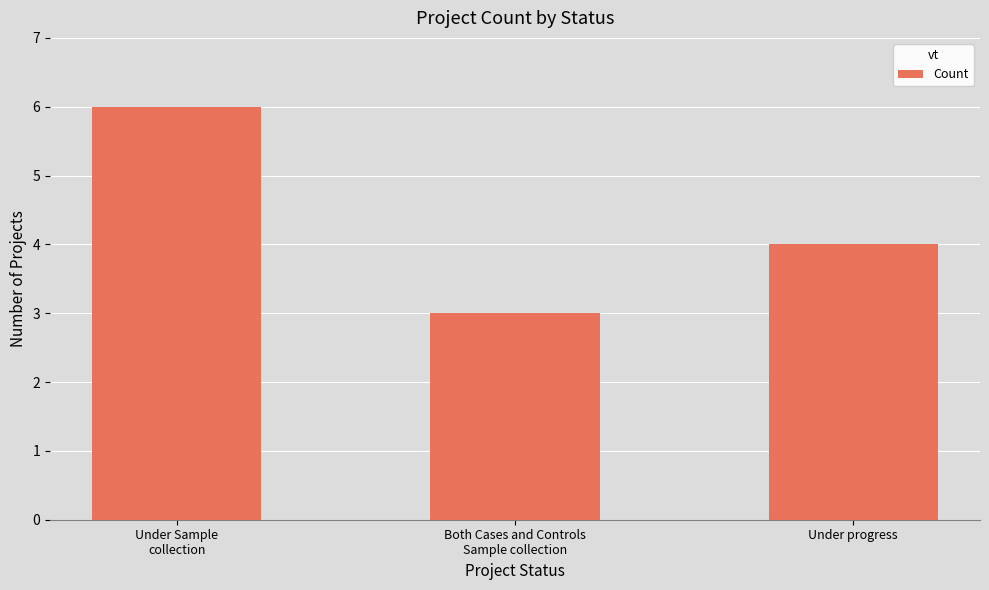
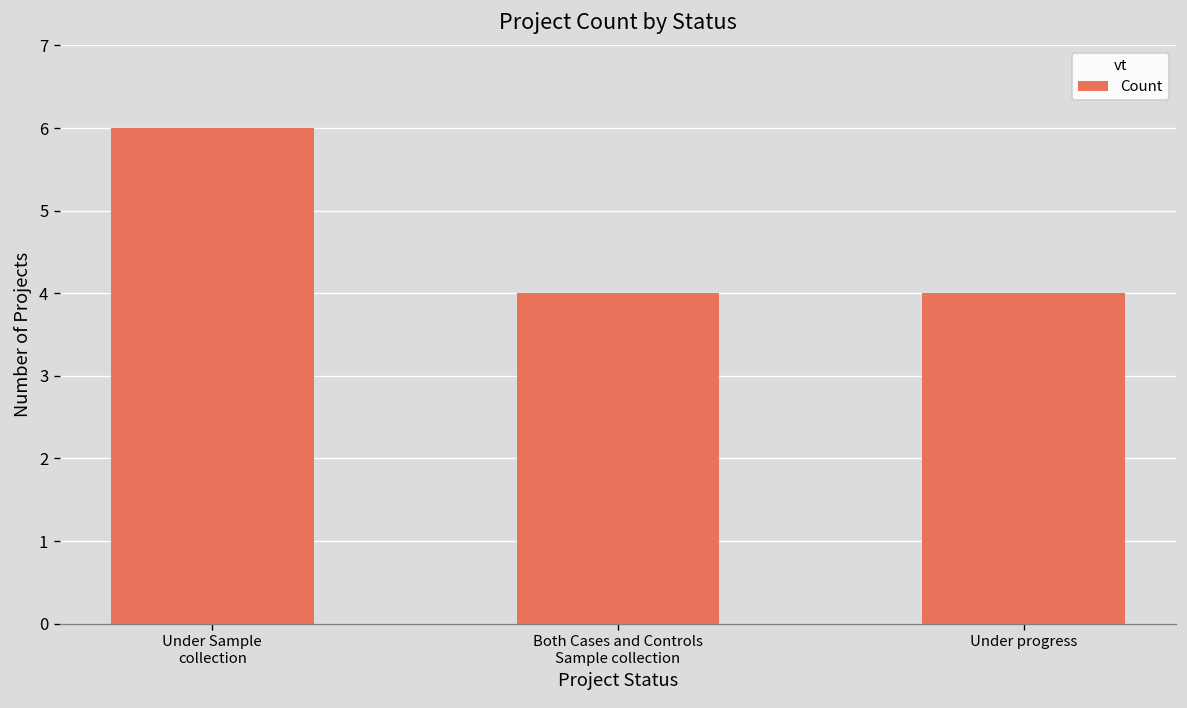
  {
    "Under Sample collection": 6,
-   "Both Cases and Controls Sample collection": 3,
+   "Both Cases and Controls Sample collection": 4,
    "Under progress": 4
  }
